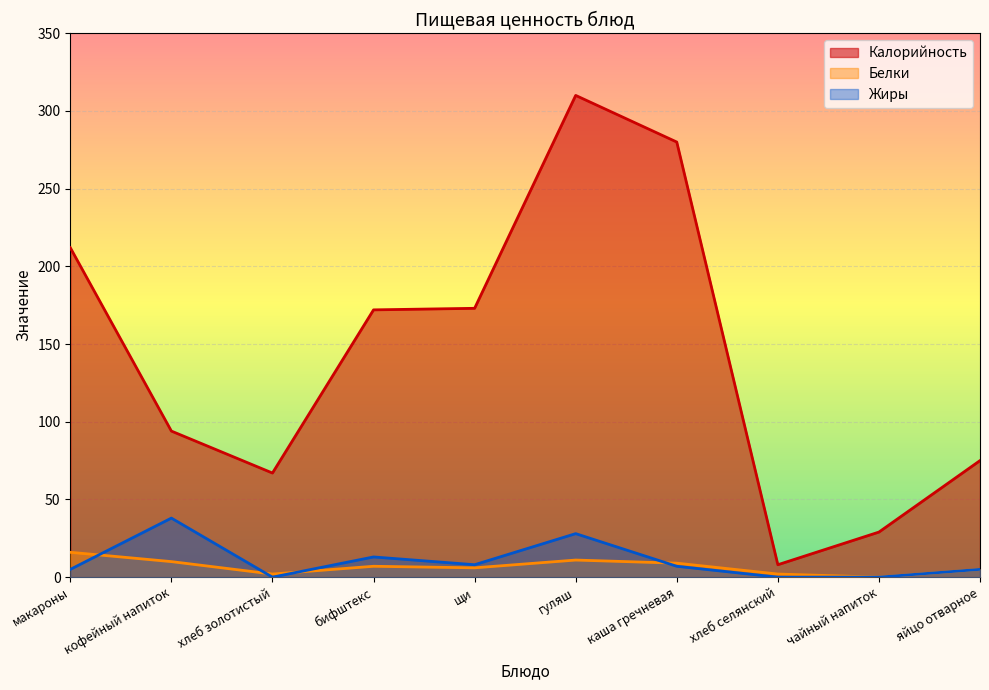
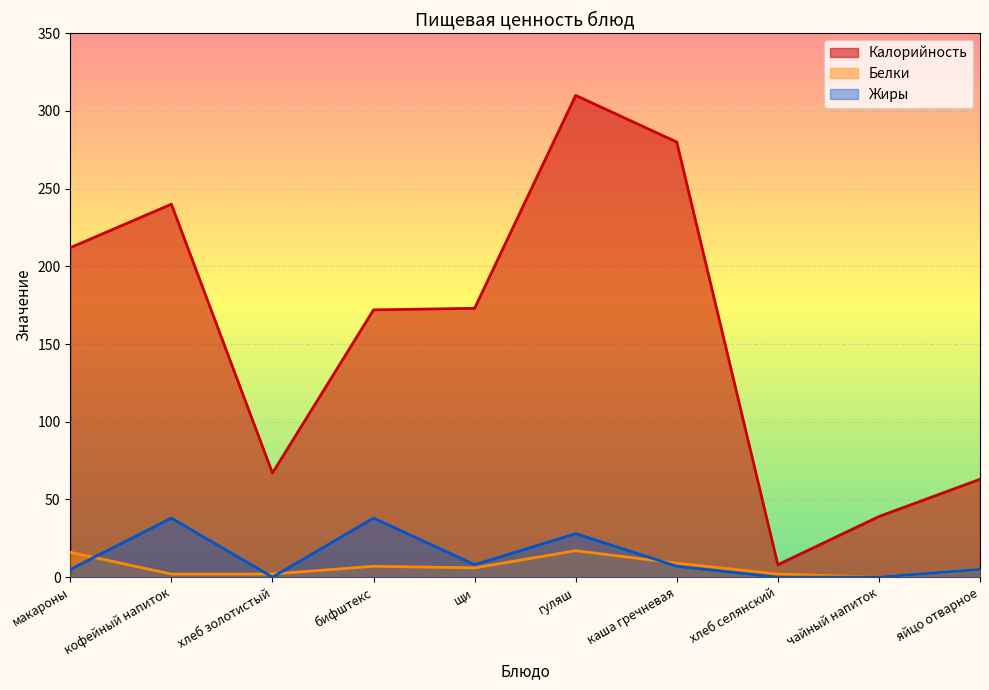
  {
    "Калорийность": {
      "макароны": 212,
-     "кофейный напиток": 94,
+     "кофейный напиток": 240,
      "хлеб золотистый": 67,
      "бифштекс": 172,
      "щи": 173,
      "гуляш": 310,
      "каша гречневая": 280,
      "хлеб селянский": 8,
-     "чайный напиток": 29,
-     "яйцо отварное": 75
+     "чайный напиток": 39,
+     "яйцо отварное": 63
    },
    "Белки": {
      "макароны": 16,
-     "кофейный напиток": 10,
+     "кофейный напиток": 2,
      "хлеб золотистый": 2,
      "бифштекс": 7,
      "щи": 6,
-     "гуляш": 11,
+     "гуляш": 17,
      "каша гречневая": 9,
      "хлеб селянский": 2
    },
    "Жиры": {
      "макароны": 5,
      "кофейный напиток": 38,
      "хлеб золотистый": 0,
-     "бифштекс": 13,
+     "бифштекс": 38,
      "щи": 8,
      "гуляш": 28,
      "каша гречневая": 7,
      "хлеб селянский": 0
    }
  }
